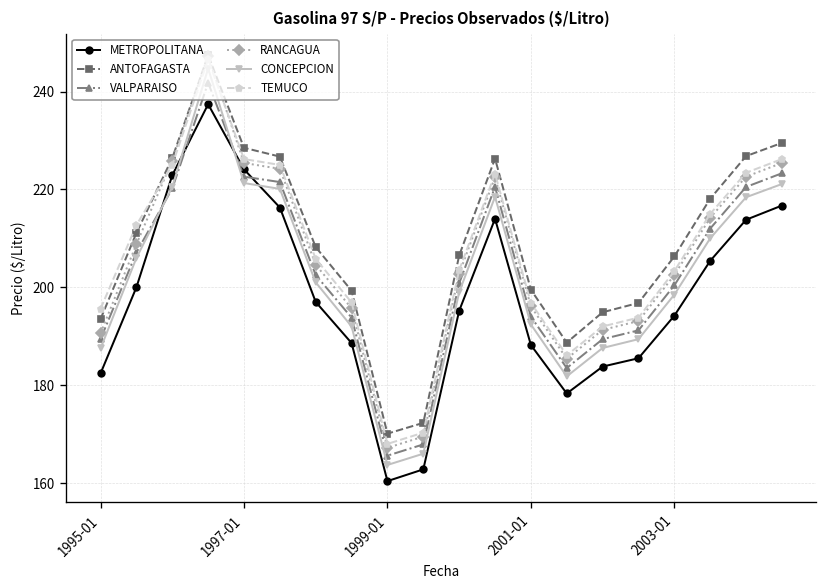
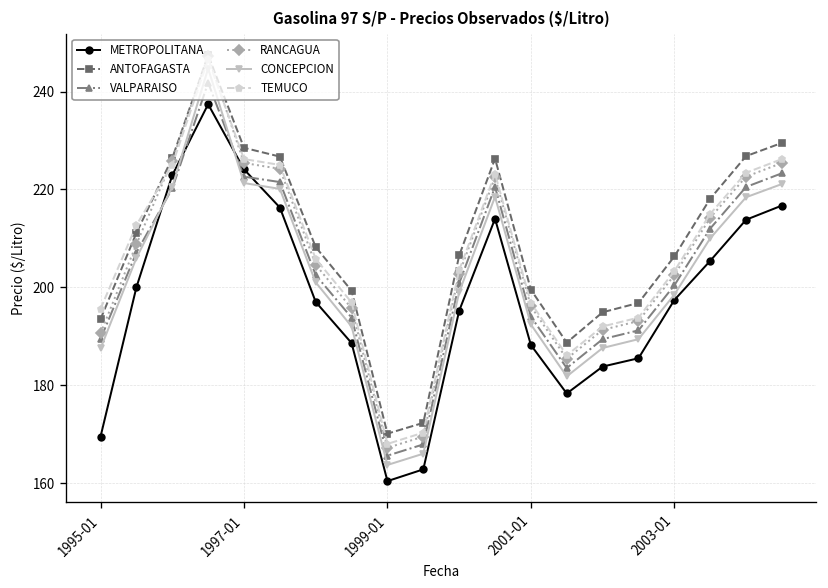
  {
    "METROPOLITANA": {
-     "1995-01": 182,
+     "1995-01": 170,
      "1997-01": 224,
      "1999-01": 160,
      "2001-01": 188,
-     "2003-01": 194
+     "2003-01": 197
    }
  }
